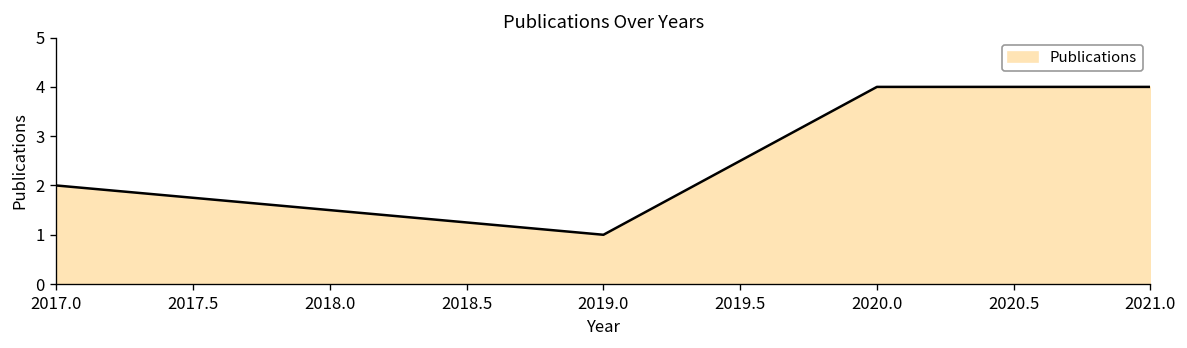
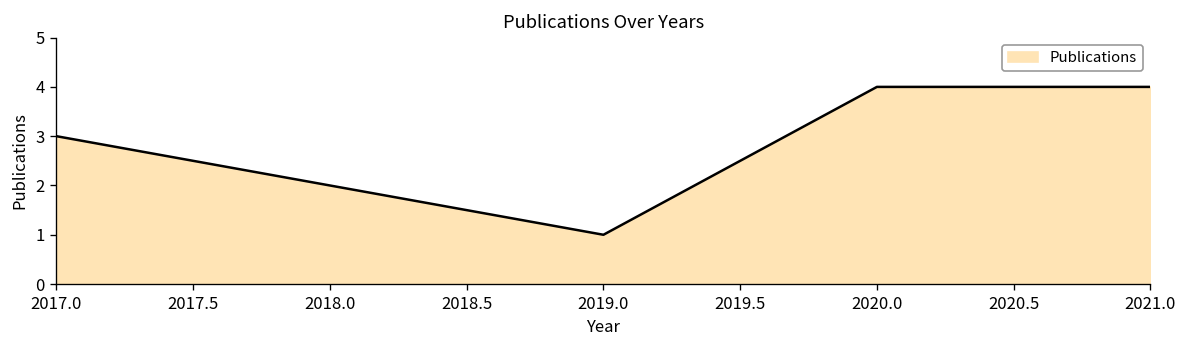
  {
-   "2017.0": 2,
+   "2017.0": 3,
    "2019.0": 1,
    "2020.0": 4,
    "2021.0": 4
  }
